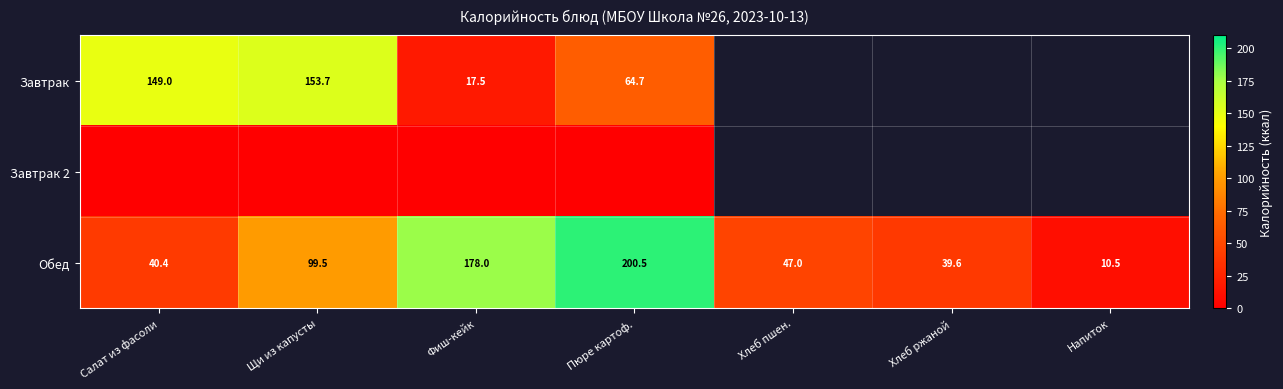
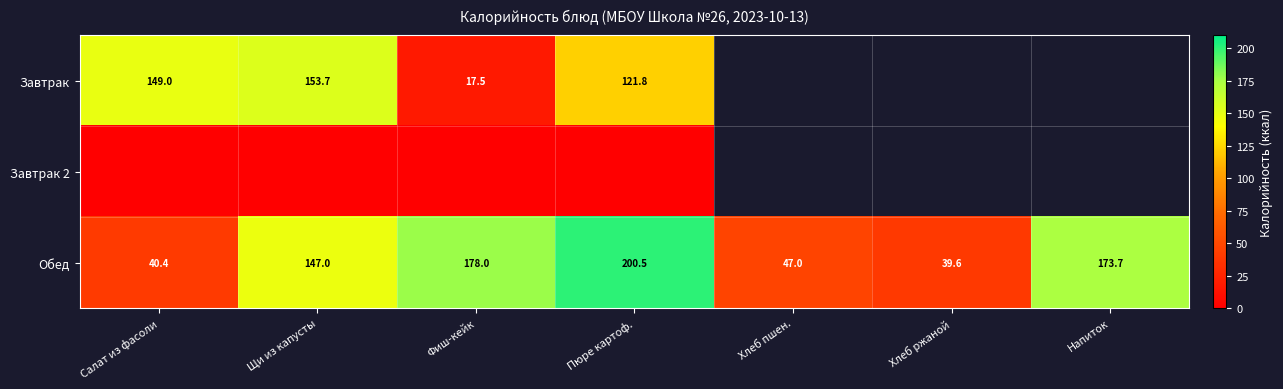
  {
    "Завтрак": {
      "Салат из фасоли": 149.0,
      "Щи из капусты": 153.7,
      "Фиш-кейк": 17.5,
-     "Пюре картоф.": 64.7
+     "Пюре картоф.": 121.8
    },
    "Обед": {
      "Салат из фасоли": 40.4,
-     "Щи из капусты": 99.5,
+     "Щи из капусты": 147.0,
      "Фиш-кейк": 178.0,
      "Пюре картоф.": 200.5,
      "Хлеб пшен.": 47.0,
      "Хлеб ржаной": 39.6,
-     "Напиток": 10.5
+     "Напиток": 173.7
    }
  }
